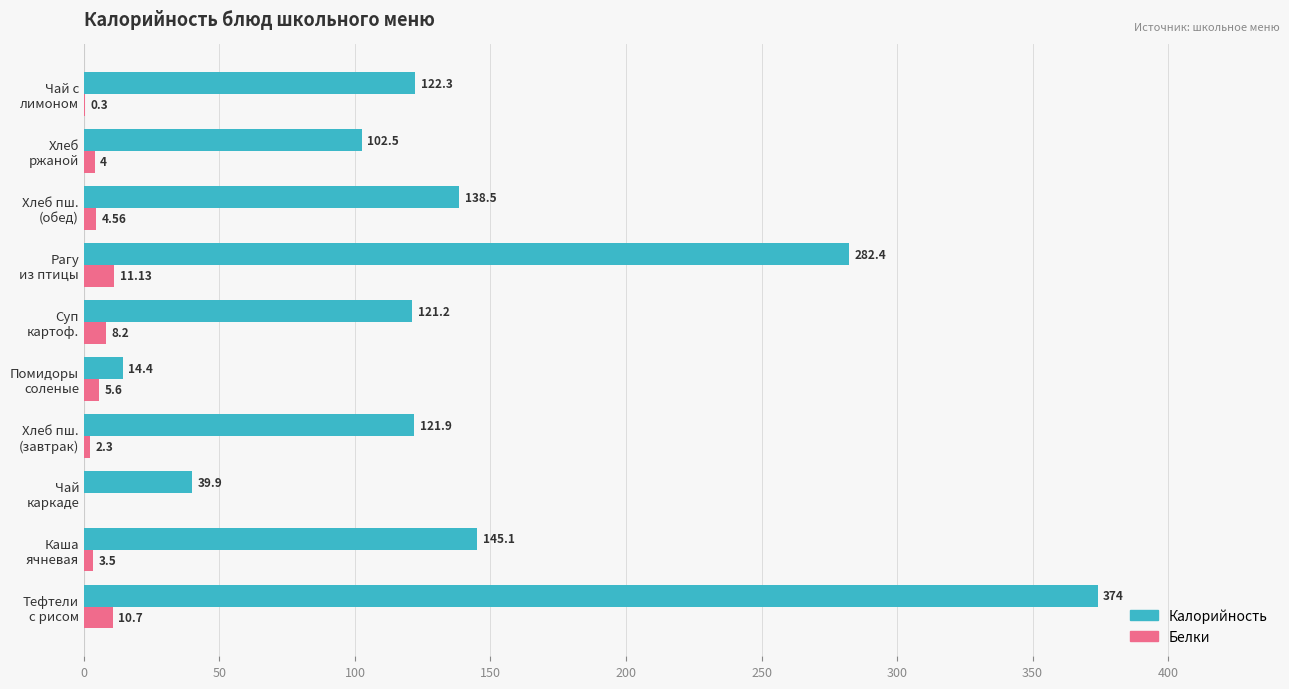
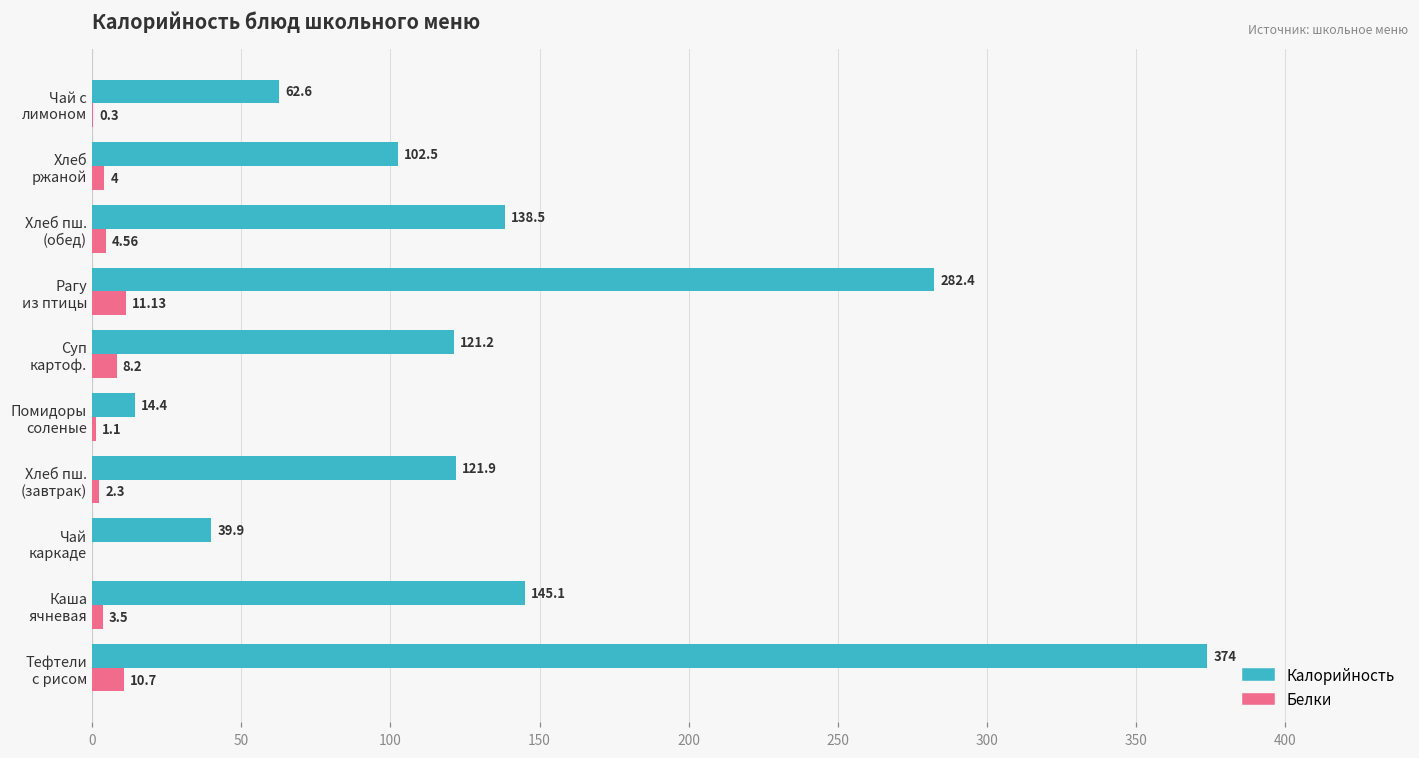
  {
    "Калорийность": {
-     "Чай с лимоном": 122.3,
+     "Чай с лимоном": 62.6,
      "Хлеб ржаной": 102.5,
      "Хлеб пш. (обед)": 138.5,
      "Рагу из птицы": 282.4,
      "Суп картоф.": 121.2,
      "Помидоры соленые": 14.4,
      "Хлеб пш. (завтрак)": 121.9,
      "Чай каркаде": 39.9,
      "Каша ячневая": 145.1,
      "Тефтели с рисом": 374
    },
    "Белки": {
      "Чай с лимоном": 0.3,
      "Хлеб ржаной": 4,
      "Хлеб пш. (обед)": 4.56,
      "Рагу из птицы": 11.13,
      "Суп картоф.": 8.2,
-     "Помидоры соленые": 5.6,
+     "Помидоры соленые": 1.1,
      "Хлеб пш. (завтрак)": 2.3,
      "Каша ячневая": 3.5,
      "Тефтели с рисом": 10.7
    }
  }
